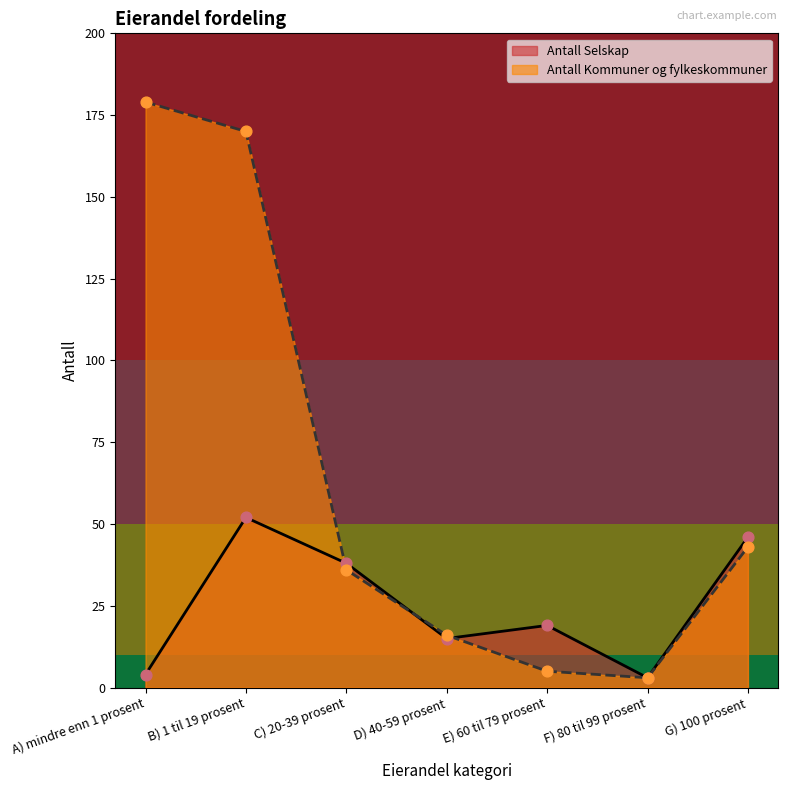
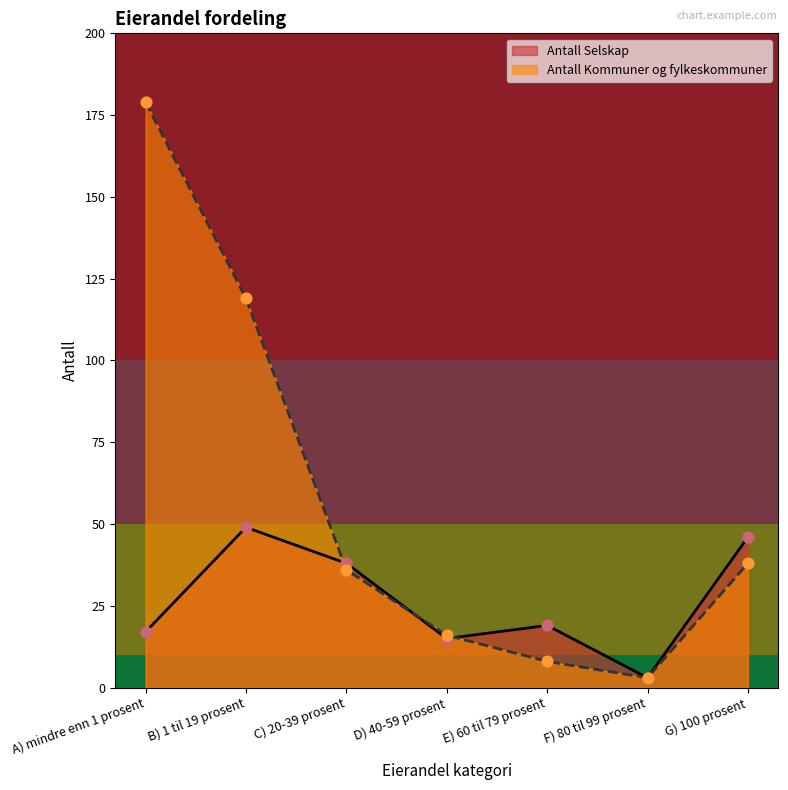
  {
    "Antall Selskap": {
-     "A) mindre enn 1 prosent": 4,
-     "B) 1 til 19 prosent": 52,
+     "A) mindre enn 1 prosent": 17,
+     "B) 1 til 19 prosent": 49,
      "C) 20-39 prosent": 38,
      "D) 40-59 prosent": 15,
      "E) 60 til 79 prosent": 19,
      "G) 100 prosent": 46
    },
    "Antall Kommuner og fylkeskommuner": {
      "A) mindre enn 1 prosent": 179,
-     "B) 1 til 19 prosent": 170,
+     "B) 1 til 19 prosent": 119,
      "C) 20-39 prosent": 36,
      "D) 40-59 prosent": 16,
-     "E) 60 til 79 prosent": 5,
-     "G) 100 prosent": 43
+     "E) 60 til 79 prosent": 8,
+     "G) 100 prosent": 38
    }
  }
